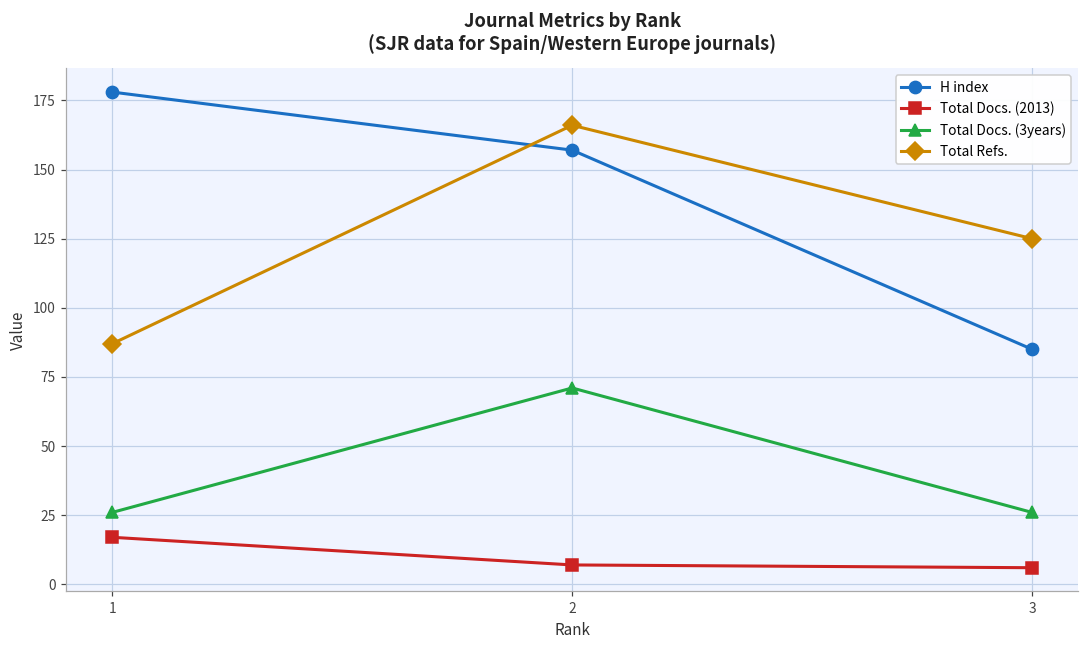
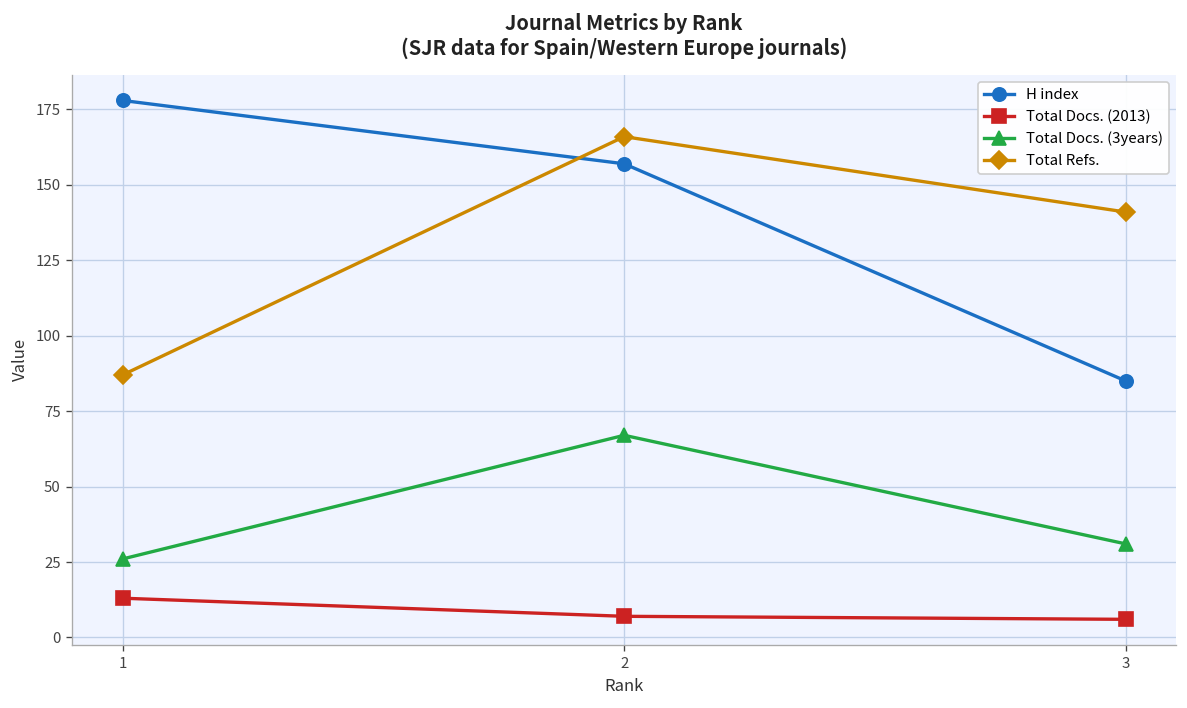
  {
    "H index": {
      "1": 178,
      "2": 157,
      "3": 85
    },
    "Total Docs. (2013)": {
-     "1": 17,
+     "1": 13,
      "2": 7,
      "3": 6
    },
    "Total Docs. (3years)": {
      "1": 26,
-     "2": 71,
-     "3": 26
+     "2": 67,
+     "3": 31
    },
    "Total Refs.": {
      "1": 87,
      "2": 166,
-     "3": 125
+     "3": 141
    }
  }
